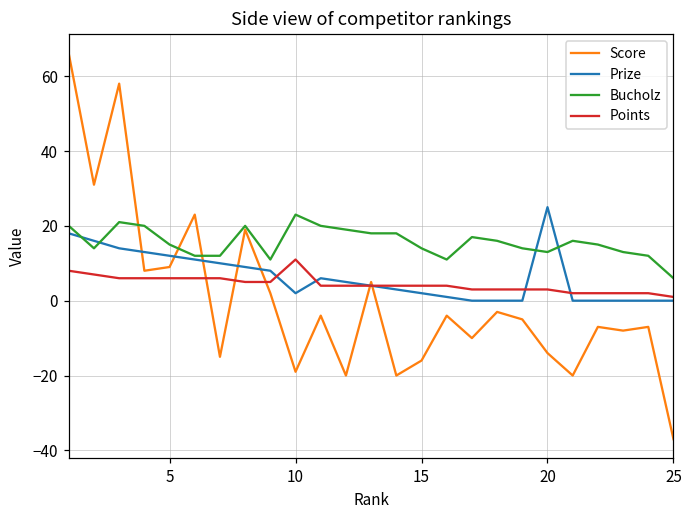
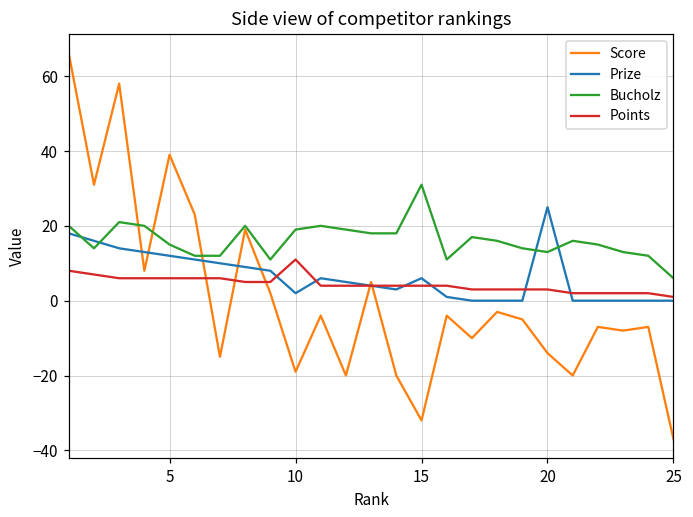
  {
    "Score": {
-     "5": 9,
+     "5": 39,
      "10": -19,
-     "15": -16,
+     "15": -32,
      "20": -14,
      "25": -37
    },
    "Prize": {
      "5": 12,
      "10": 2,
-     "15": 2,
+     "15": 6,
      "20": 25,
      "25": 0
    },
    "Bucholz": {
      "5": 15,
-     "10": 23,
-     "15": 14,
+     "10": 19,
+     "15": 31,
      "20": 13,
      "25": 6
    },
    "Points": {
      "5": 6,
      "10": 11,
      "15": 4,
      "20": 3,
      "25": 1
    }
  }
